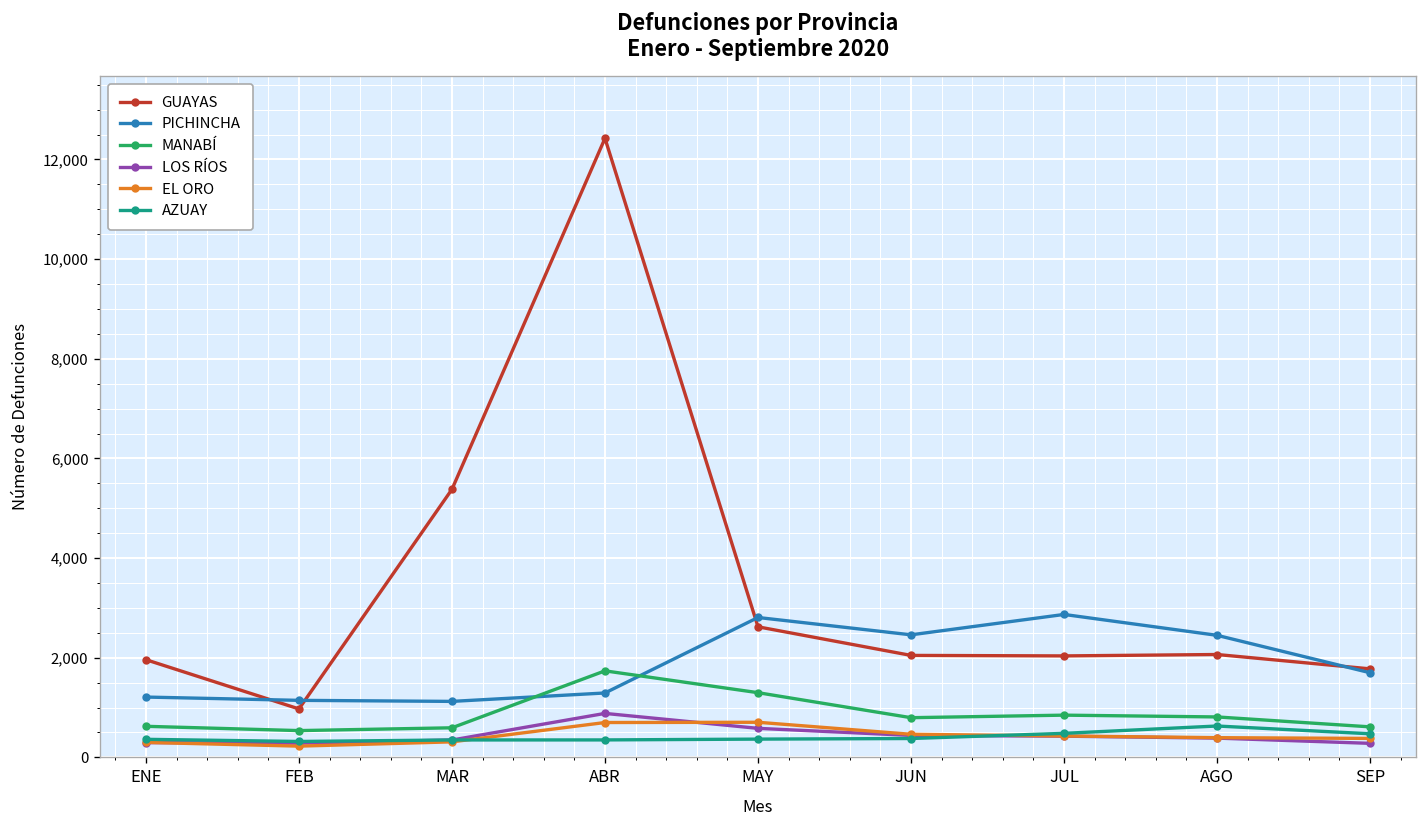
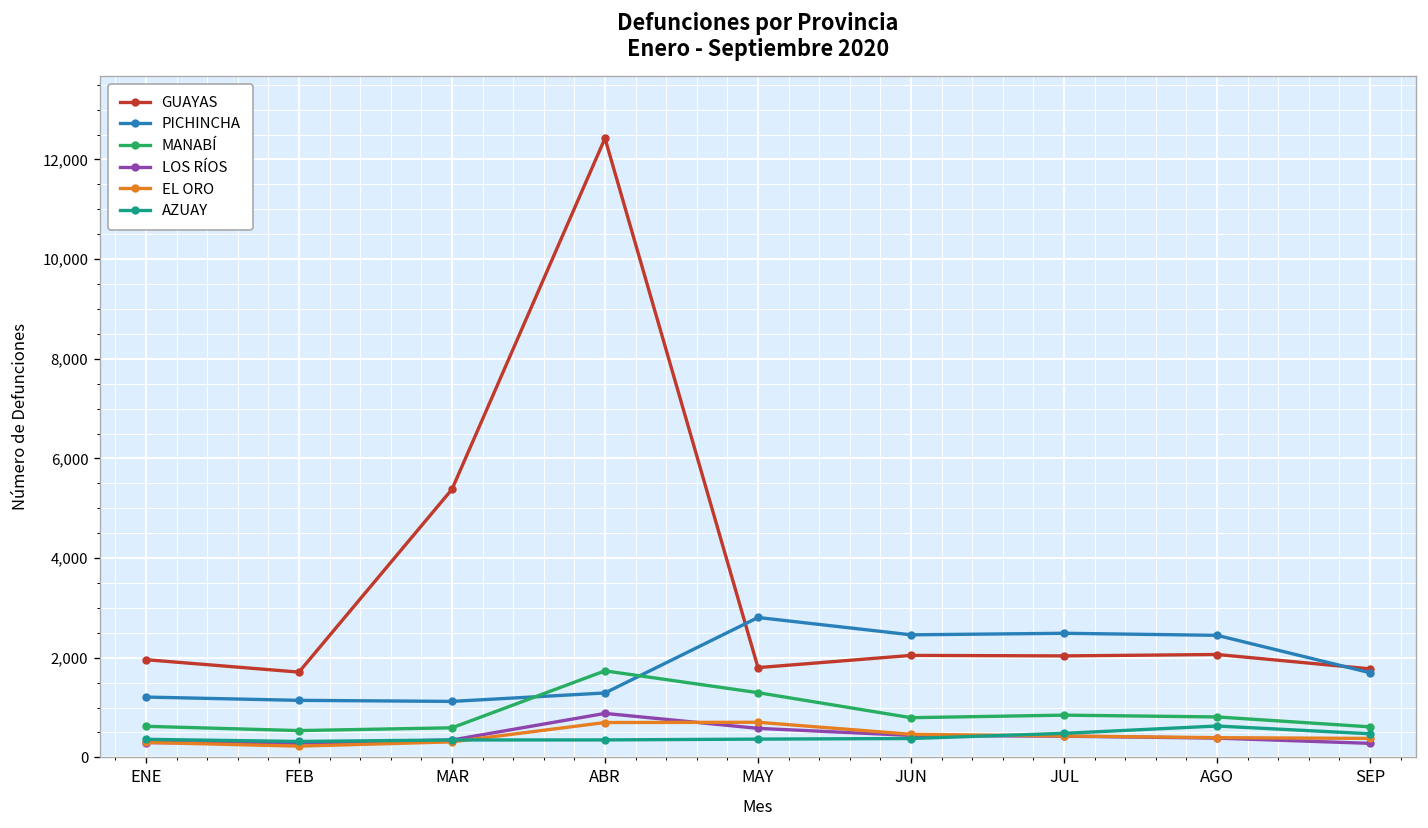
  {
    "GUAYAS": {
      "ENE": "2,000",
-     "FEB": "1,000",
+     "FEB": "1,700",
      "MAR": "5,400",
      "ABR": "12,400",
-     "MAY": "2,600",
+     "MAY": "1,800",
      "JUN": "2,000",
      "JUL": "2,000",
      "AGO": "2,100",
      "SEP": "1,800"
    },
    "PICHINCHA": {
      "ENE": "1,200",
      "FEB": "1,100",
      "MAR": "1,100",
      "ABR": "1,300",
      "MAY": "2,800",
      "JUN": "2,500",
-     "JUL": "2,900",
+     "JUL": "2,500",
      "AGO": "2,500",
      "SEP": "1,700"
    },
    "LOS RÍOS": {
      "ABR": "900",
      "MAY": "600",
      "SEP": "300"
    },
    "EL ORO": {
      "ABR": "700",
      "MAY": "700",
      "SEP": "400"
    }
  }
